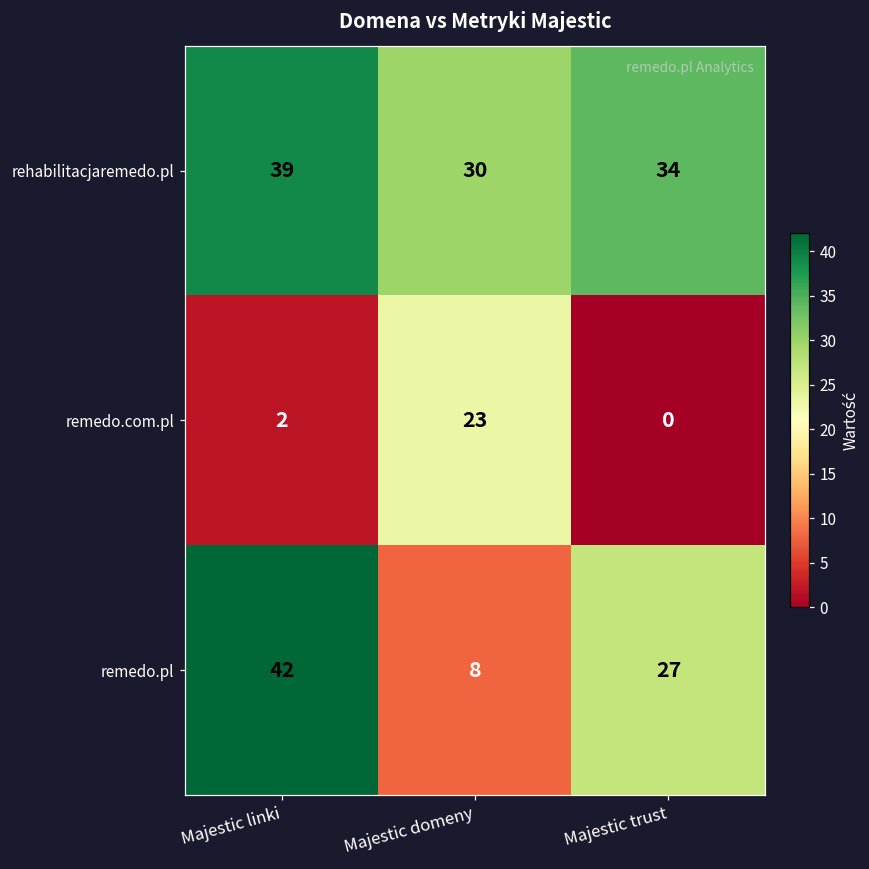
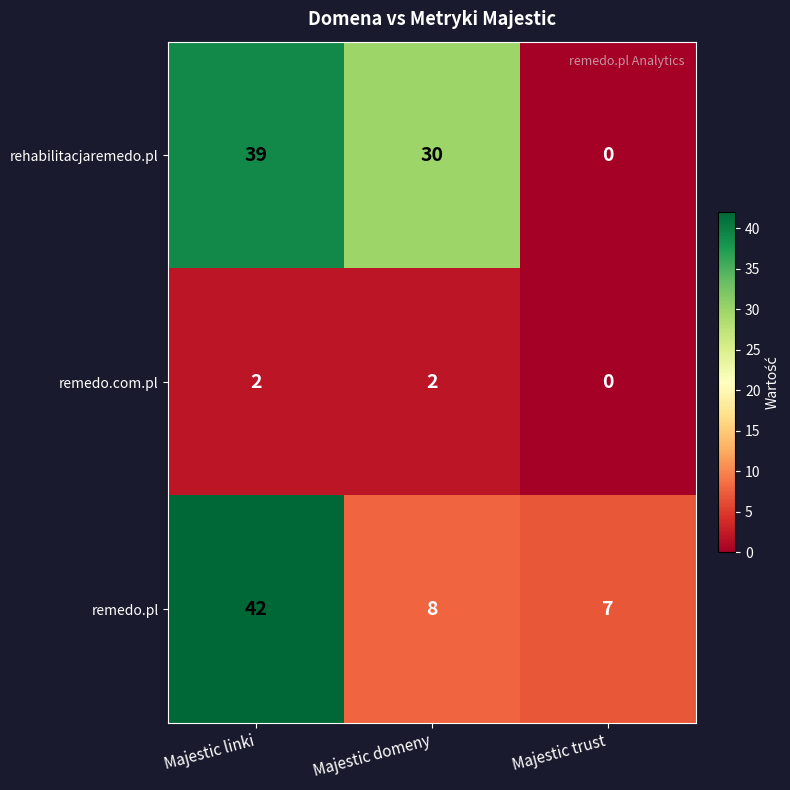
  {
    "rehabilitacjaremedo.pl": {
      "Majestic linki": 39,
      "Majestic domeny": 30,
-     "Majestic trust": 34
+     "Majestic trust": 0
    },
    "remedo.com.pl": {
      "Majestic linki": 2,
-     "Majestic domeny": 23,
+     "Majestic domeny": 2,
      "Majestic trust": 0
    },
    "remedo.pl": {
      "Majestic linki": 42,
      "Majestic domeny": 8,
-     "Majestic trust": 27
+     "Majestic trust": 7
    }
  }
